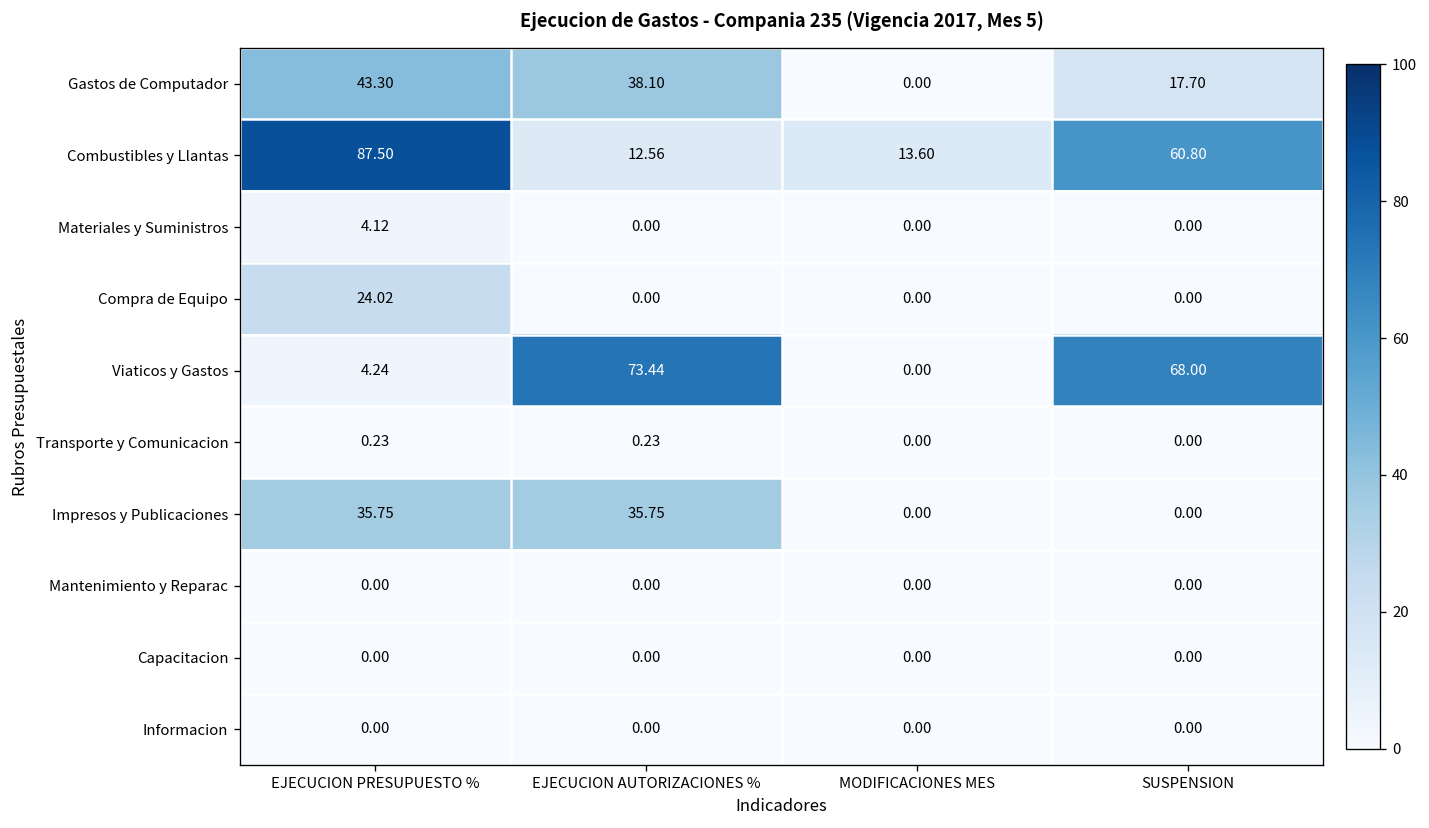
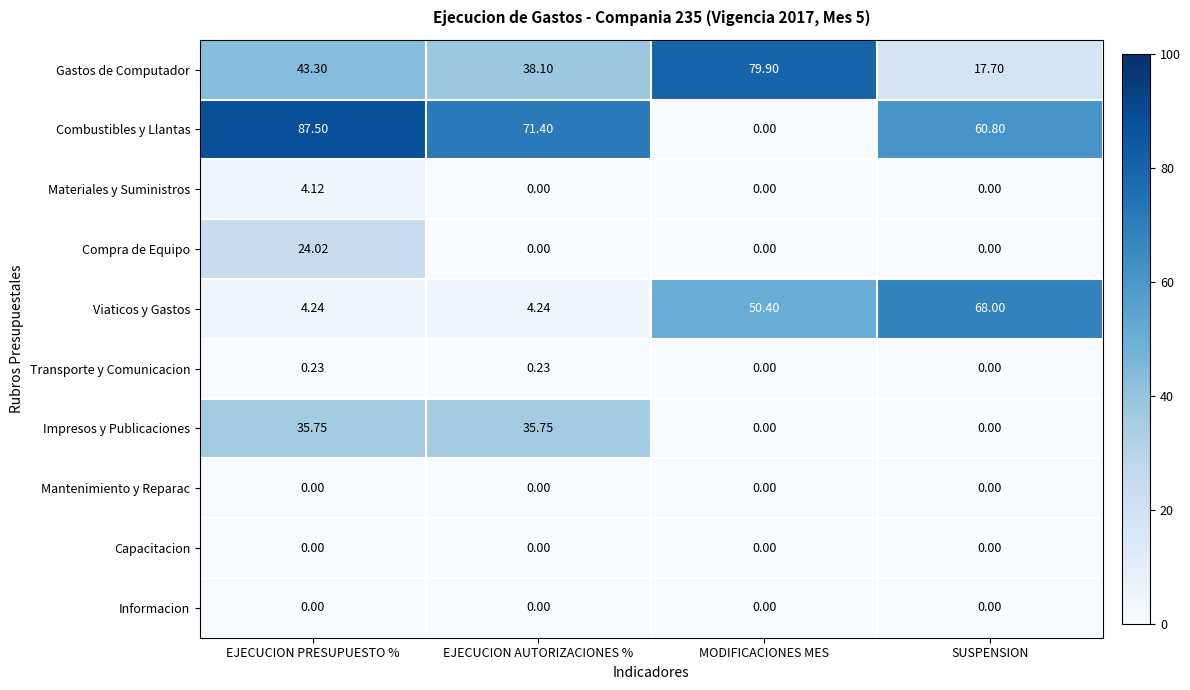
  {
    "Gastos de Computador": {
      "EJECUCION PRESUPUESTO %": 43.30,
      "EJECUCION AUTORIZACIONES %": 38.10,
-     "MODIFICACIONES MES": 0.00,
+     "MODIFICACIONES MES": 79.90,
      "SUSPENSION": 17.70
    },
    "Combustibles y Llantas": {
      "EJECUCION PRESUPUESTO %": 87.50,
-     "EJECUCION AUTORIZACIONES %": 12.56,
-     "MODIFICACIONES MES": 13.60,
+     "EJECUCION AUTORIZACIONES %": 71.40,
+     "MODIFICACIONES MES": 0.00,
      "SUSPENSION": 60.80
    },
    "Materiales y Suministros": {
      "EJECUCION PRESUPUESTO %": 4.12,
      "EJECUCION AUTORIZACIONES %": 0.00,
      "MODIFICACIONES MES": 0.00,
      "SUSPENSION": 0.00
    },
    "Compra de Equipo": {
      "EJECUCION PRESUPUESTO %": 24.02,
      "EJECUCION AUTORIZACIONES %": 0.00,
      "MODIFICACIONES MES": 0.00,
      "SUSPENSION": 0.00
    },
    "Viaticos y Gastos": {
      "EJECUCION PRESUPUESTO %": 4.24,
-     "EJECUCION AUTORIZACIONES %": 73.44,
-     "MODIFICACIONES MES": 0.00,
+     "EJECUCION AUTORIZACIONES %": 4.24,
+     "MODIFICACIONES MES": 50.40,
      "SUSPENSION": 68.00
    },
    "Transporte y Comunicacion": {
      "EJECUCION PRESUPUESTO %": 0.23,
      "EJECUCION AUTORIZACIONES %": 0.23,
      "MODIFICACIONES MES": 0.00,
      "SUSPENSION": 0.00
    },
    "Impresos y Publicaciones": {
      "EJECUCION PRESUPUESTO %": 35.75,
      "EJECUCION AUTORIZACIONES %": 35.75,
      "MODIFICACIONES MES": 0.00,
      "SUSPENSION": 0.00
    },
    "Mantenimiento y Reparac": {
      "EJECUCION PRESUPUESTO %": 0.00,
      "EJECUCION AUTORIZACIONES %": 0.00,
      "MODIFICACIONES MES": 0.00,
      "SUSPENSION": 0.00
    },
    "Capacitacion": {
      "EJECUCION PRESUPUESTO %": 0.00,
      "EJECUCION AUTORIZACIONES %": 0.00,
      "MODIFICACIONES MES": 0.00,
      "SUSPENSION": 0.00
    },
    "Informacion": {
      "EJECUCION PRESUPUESTO %": 0.00,
      "EJECUCION AUTORIZACIONES %": 0.00,
      "MODIFICACIONES MES": 0.00,
      "SUSPENSION": 0.00
    }
  }
